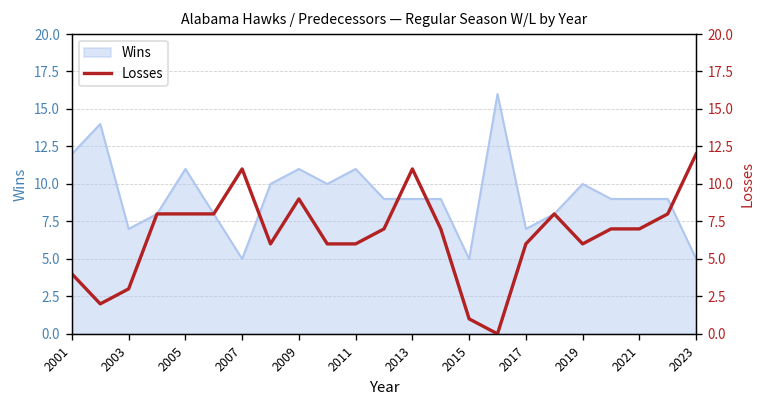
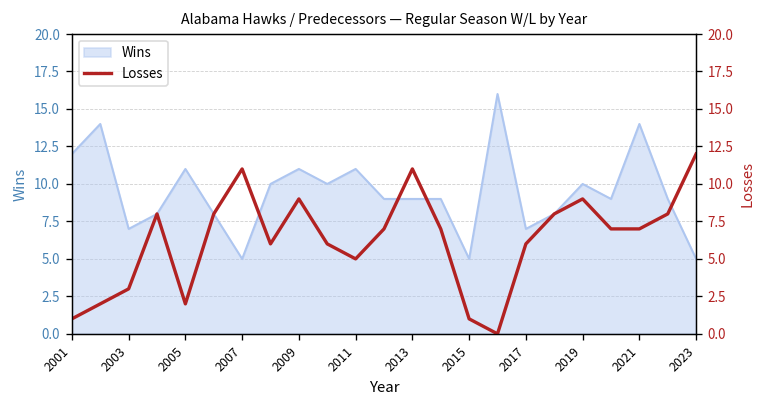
  {
    "Wins": {
      "2001": 12,
      "2003": 7,
      "2005": 11,
      "2007": 5,
      "2009": 11,
      "2011": 11,
      "2013": 9,
      "2015": 5,
      "2017": 7,
      "2019": 10,
-     "2021": 9,
+     "2021": 14,
      "2023": 5
    },
    "Losses": {
-     "2001": 4,
+     "2001": 1,
      "2003": 3,
-     "2005": 8,
+     "2005": 2,
      "2007": 11,
      "2009": 9,
-     "2011": 6,
+     "2011": 5,
      "2013": 11,
      "2015": 1,
      "2017": 6,
-     "2019": 6,
+     "2019": 9,
      "2021": 7,
      "2023": 12
    }
  }
